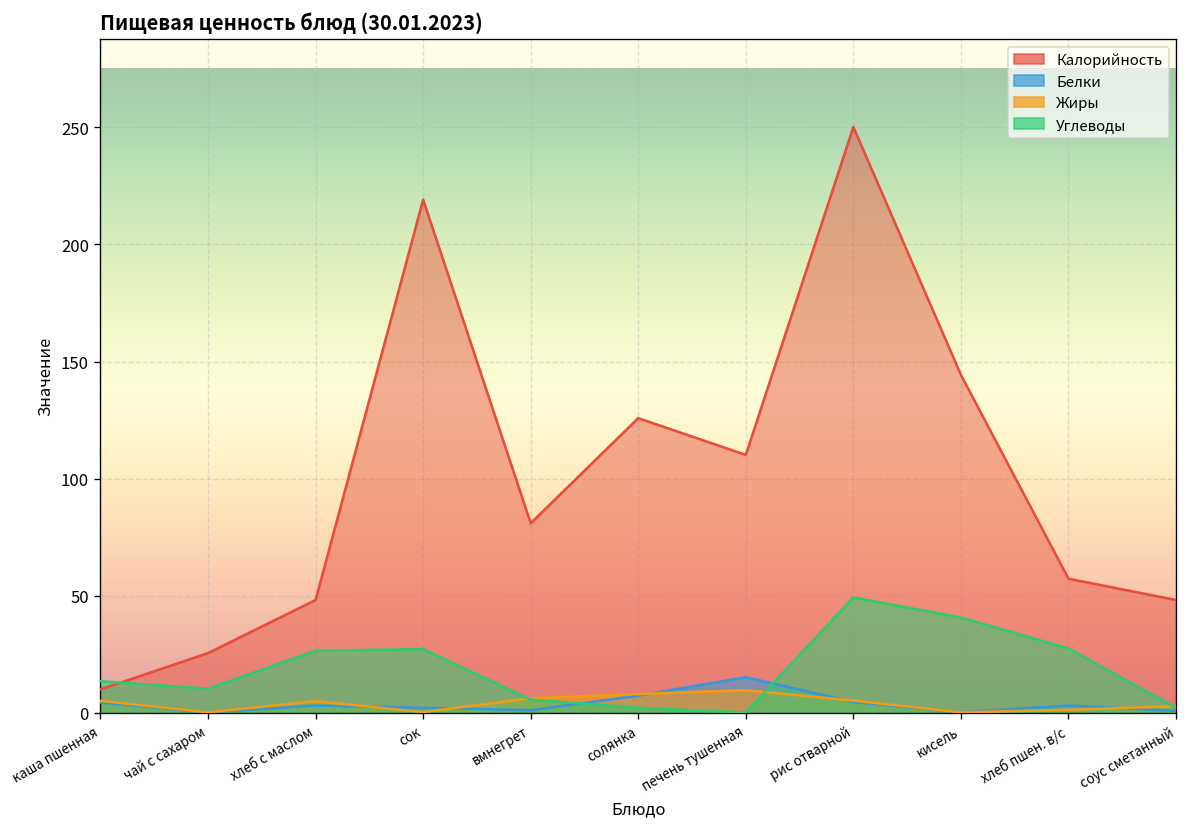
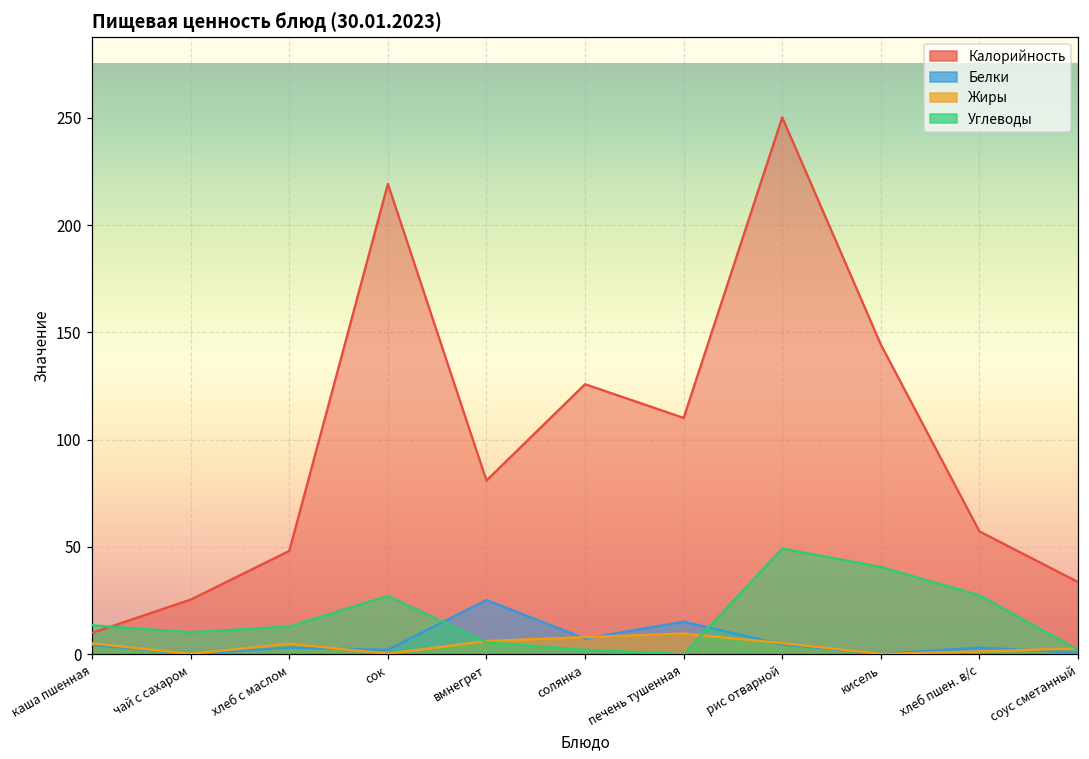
  {
    "Калорийность": {
      "каша пшенная": 10,
      "чай с сахаром": 25,
      "хлеб с маслом": 48,
      "сок": 219,
      "вмнегрет": 81,
      "солянка": 126,
      "печень тушенная": 110,
      "рис отварной": 250,
      "кисель": 144,
      "хлеб пшен. в/с": 57,
-     "соус сметанный": 48
+     "соус сметанный": 34
    },
    "Белки": {
      "хлеб с маслом": 3,
      "сок": 2,
-     "вмнегрет": 1,
+     "вмнегрет": 25,
      "печень тушенная": 15,
      "хлеб пшен. в/с": 3,
      "соус сметанный": 1
    },
    "Жиры": {
      "хлеб с маслом": 5,
      "сок": 0,
      "печень тушенная": 10,
      "хлеб пшен. в/с": 1
    },
    "Углеводы": {
      "каша пшенная": 13,
      "чай с сахаром": 10,
-     "хлеб с маслом": 26,
+     "хлеб с маслом": 13,
      "сок": 27,
      "солянка": 2,
      "печень тушенная": 0,
      "рис отварной": 49,
      "кисель": 41,
      "хлеб пшен. в/с": 27
    }
  }
